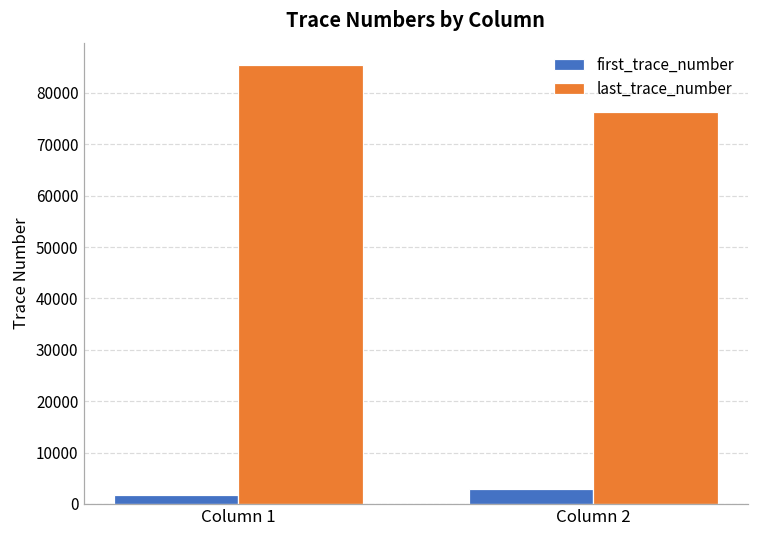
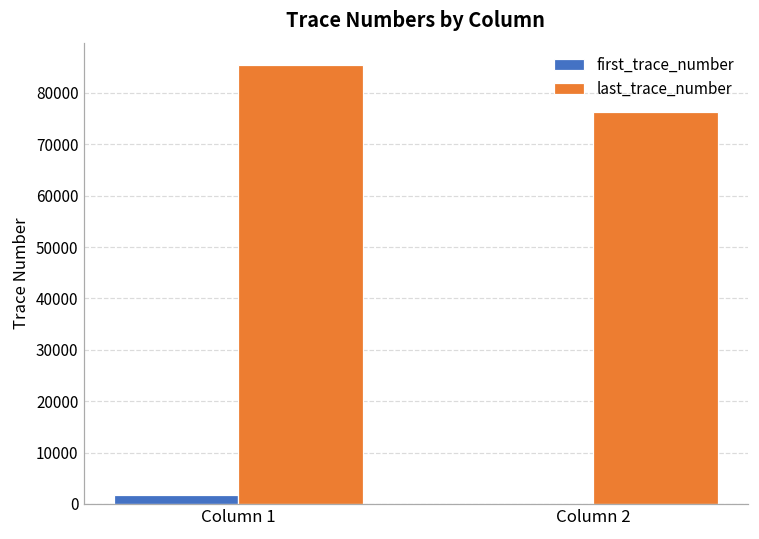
  {
    "first_trace_number": {
      "Column 1": 2000,
-     "Column 2": 3000
+     "Column 2": 0
    },
    "last_trace_number": {
      "Column 1": 86000,
      "Column 2": 76000
    }
  }
